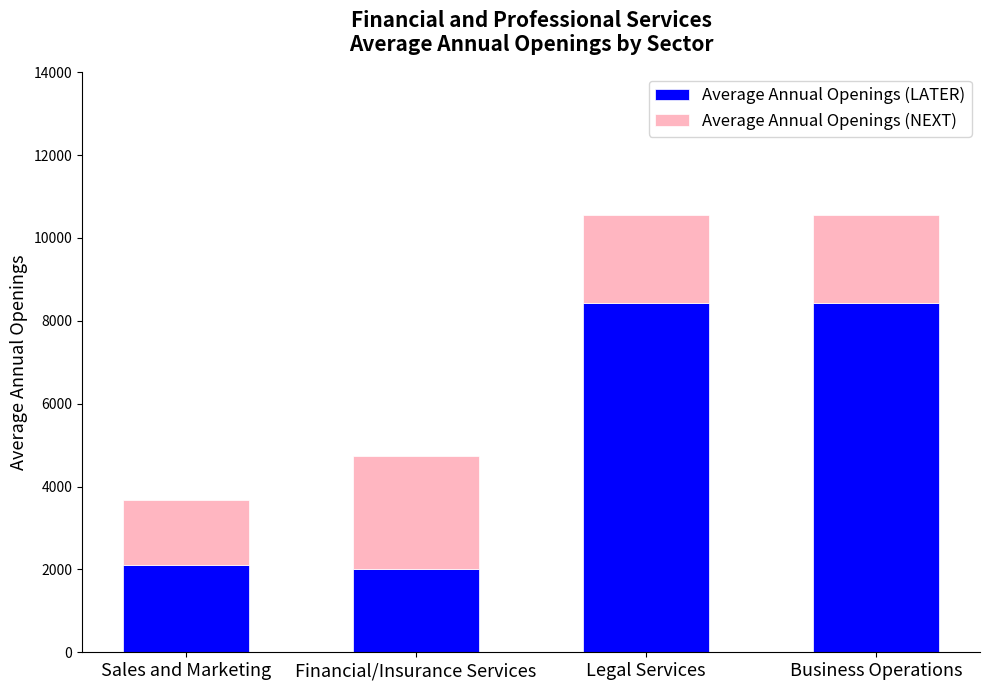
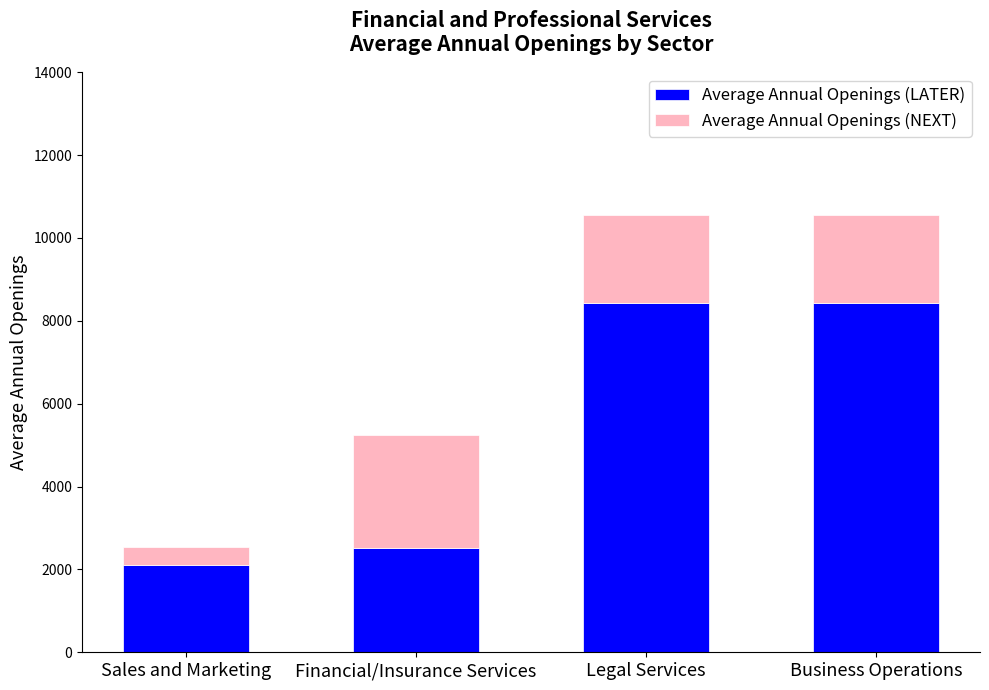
  {
    "Average Annual Openings (LATER)": {
      "Sales and Marketing": 2100,
-     "Financial/Insurance Services": 2000,
+     "Financial/Insurance Services": 2500,
      "Legal Services": 8400,
      "Business Operations": 8400
    },
    "Average Annual Openings (NEXT)": {
-     "Sales and Marketing": 1600,
+     "Sales and Marketing": 400,
      "Financial/Insurance Services": 2700,
      "Legal Services": 2100,
      "Business Operations": 2100
    }
  }
